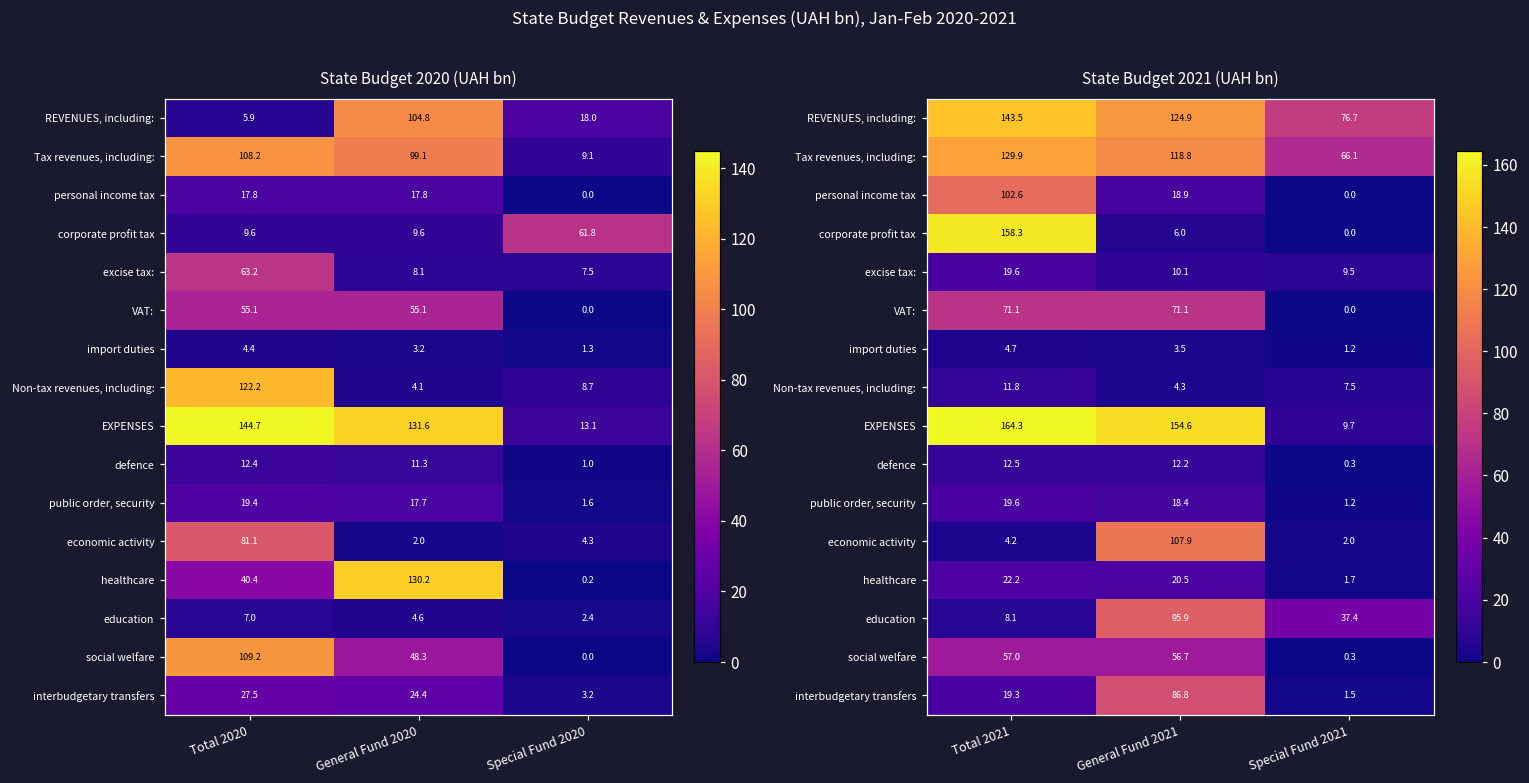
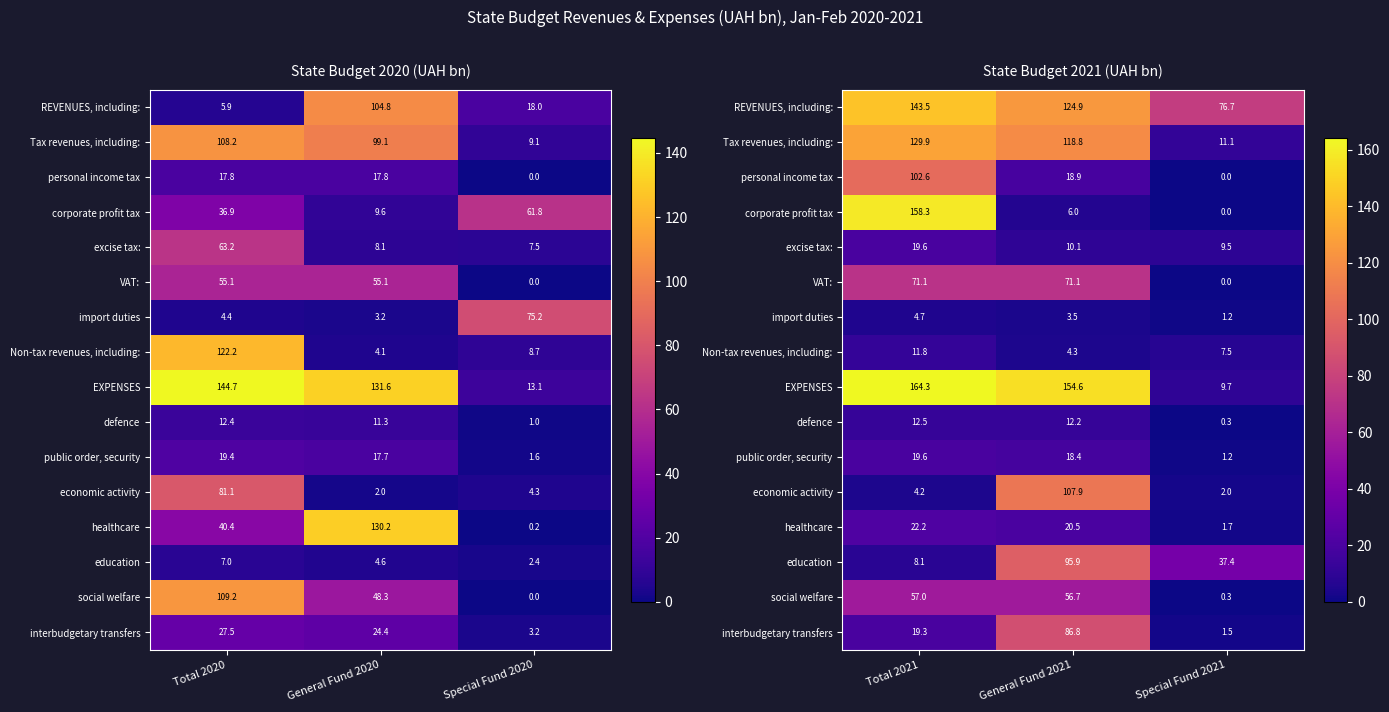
  {
    "State Budget 2020 (UAH bn)": {
      "REVENUES, including:": {
        "Total 2020": 5.9,
        "General Fund 2020": 104.8,
        "Special Fund 2020": 18.0
      },
      "Tax revenues, including:": {
        "Total 2020": 108.2,
        "General Fund 2020": 99.1,
        "Special Fund 2020": 9.1
      },
      "personal income tax": {
        "Total 2020": 17.8,
        "General Fund 2020": 17.8,
        "Special Fund 2020": 0.0
      },
      "corporate profit tax": {
-       "Total 2020": 9.6,
+       "Total 2020": 36.9,
        "General Fund 2020": 9.6,
        "Special Fund 2020": 61.8
      },
      "excise tax:": {
        "Total 2020": 63.2,
        "General Fund 2020": 8.1,
        "Special Fund 2020": 7.5
      },
      "VAT:": {
        "Total 2020": 55.1,
        "General Fund 2020": 55.1,
        "Special Fund 2020": 0.0
      },
      "import duties": {
        "Total 2020": 4.4,
        "General Fund 2020": 3.2,
-       "Special Fund 2020": 1.3
+       "Special Fund 2020": 75.2
      },
      "Non-tax revenues, including:": {
        "Total 2020": 122.2,
        "General Fund 2020": 4.1,
        "Special Fund 2020": 8.7
      },
      "EXPENSES": {
        "Total 2020": 144.7,
        "General Fund 2020": 131.6,
        "Special Fund 2020": 13.1
      },
      "defence": {
        "Total 2020": 12.4,
        "General Fund 2020": 11.3,
        "Special Fund 2020": 1.0
      },
      "public order, security": {
        "Total 2020": 19.4,
        "General Fund 2020": 17.7,
        "Special Fund 2020": 1.6
      },
      "economic activity": {
        "Total 2020": 81.1,
        "General Fund 2020": 2.0,
        "Special Fund 2020": 4.3
      },
      "healthcare": {
        "Total 2020": 40.4,
        "General Fund 2020": 130.2,
        "Special Fund 2020": 0.2
      },
      "education": {
        "Total 2020": 7.0,
        "General Fund 2020": 4.6,
        "Special Fund 2020": 2.4
      },
      "social welfare": {
        "Total 2020": 109.2,
        "General Fund 2020": 48.3,
        "Special Fund 2020": 0.0
      },
      "interbudgetary transfers": {
        "Total 2020": 27.5,
        "General Fund 2020": 24.4,
        "Special Fund 2020": 3.2
      }
    },
    "State Budget 2021 (UAH bn)": {
      "REVENUES, including:": {
        "Total 2021": 143.5,
        "General Fund 2021": 124.9,
        "Special Fund 2021": 76.7
      },
      "Tax revenues, including:": {
        "Total 2021": 129.9,
        "General Fund 2021": 118.8,
-       "Special Fund 2021": 66.1
+       "Special Fund 2021": 11.1
      },
      "personal income tax": {
        "Total 2021": 102.6,
        "General Fund 2021": 18.9,
        "Special Fund 2021": 0.0
      },
      "corporate profit tax": {
        "Total 2021": 158.3,
        "General Fund 2021": 6.0,
        "Special Fund 2021": 0.0
      },
      "excise tax:": {
        "Total 2021": 19.6,
        "General Fund 2021": 10.1,
        "Special Fund 2021": 9.5
      },
      "VAT:": {
        "Total 2021": 71.1,
        "General Fund 2021": 71.1,
        "Special Fund 2021": 0.0
      },
      "import duties": {
        "Total 2021": 4.7,
        "General Fund 2021": 3.5,
        "Special Fund 2021": 1.2
      },
      "Non-tax revenues, including:": {
        "Total 2021": 11.8,
        "General Fund 2021": 4.3,
        "Special Fund 2021": 7.5
      },
      "EXPENSES": {
        "Total 2021": 164.3,
        "General Fund 2021": 154.6,
        "Special Fund 2021": 9.7
      },
      "defence": {
        "Total 2021": 12.5,
        "General Fund 2021": 12.2,
        "Special Fund 2021": 0.3
      },
      "public order, security": {
        "Total 2021": 19.6,
        "General Fund 2021": 18.4,
        "Special Fund 2021": 1.2
      },
      "economic activity": {
        "Total 2021": 4.2,
        "General Fund 2021": 107.9,
        "Special Fund 2021": 2.0
      },
      "healthcare": {
        "Total 2021": 22.2,
        "General Fund 2021": 20.5,
        "Special Fund 2021": 1.7
      },
      "education": {
        "Total 2021": 8.1,
        "General Fund 2021": 95.9,
        "Special Fund 2021": 37.4
      },
      "social welfare": {
        "Total 2021": 57.0,
        "General Fund 2021": 56.7,
        "Special Fund 2021": 0.3
      },
      "interbudgetary transfers": {
        "Total 2021": 19.3,
        "General Fund 2021": 86.8,
        "Special Fund 2021": 1.5
      }
    }
  }
